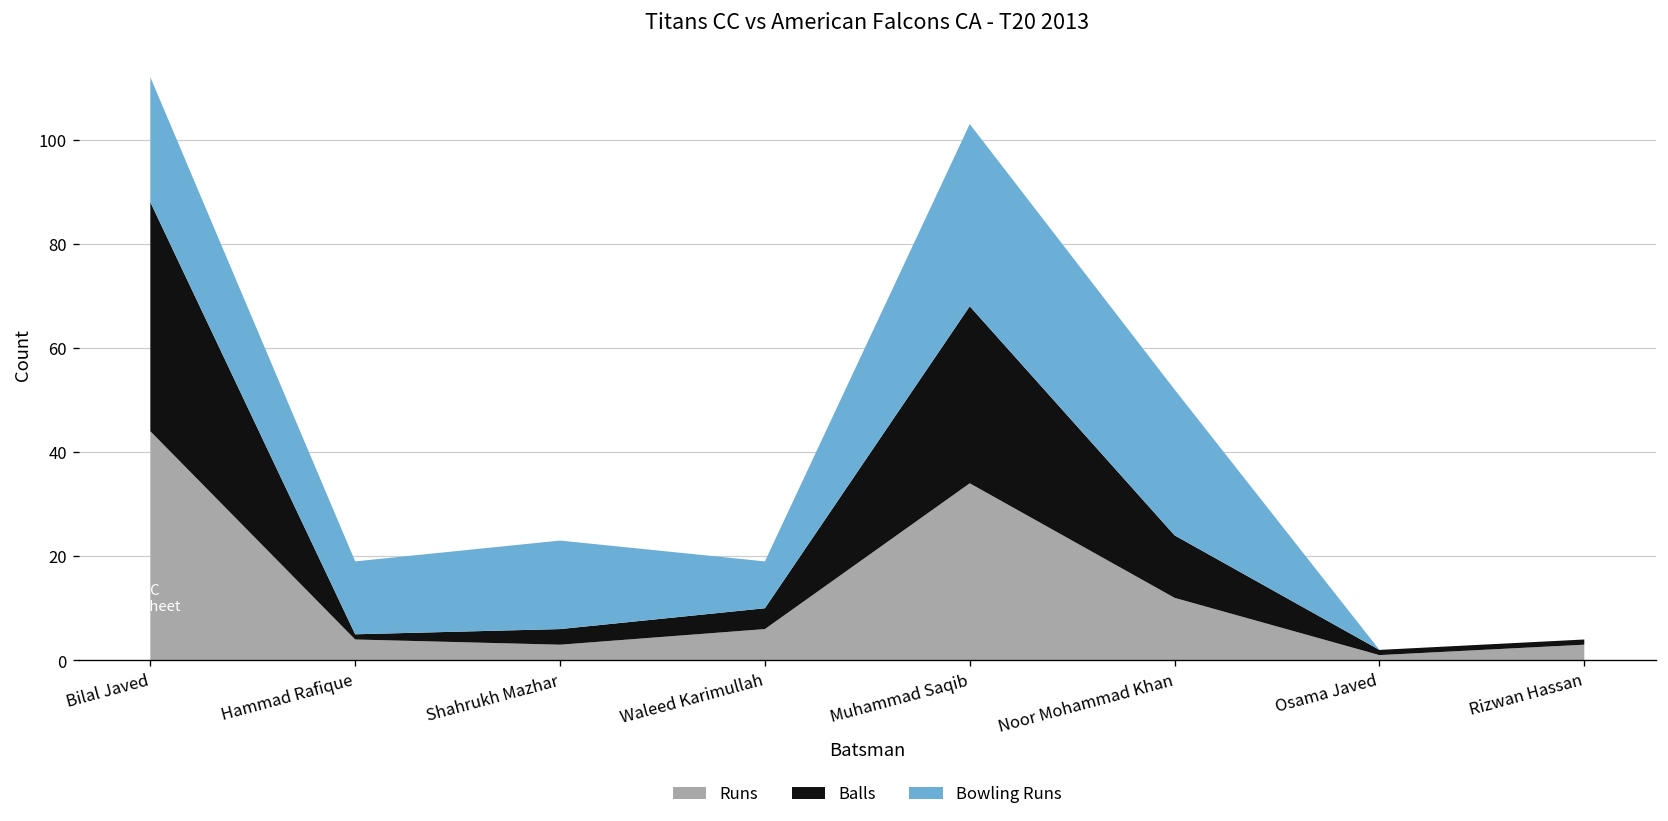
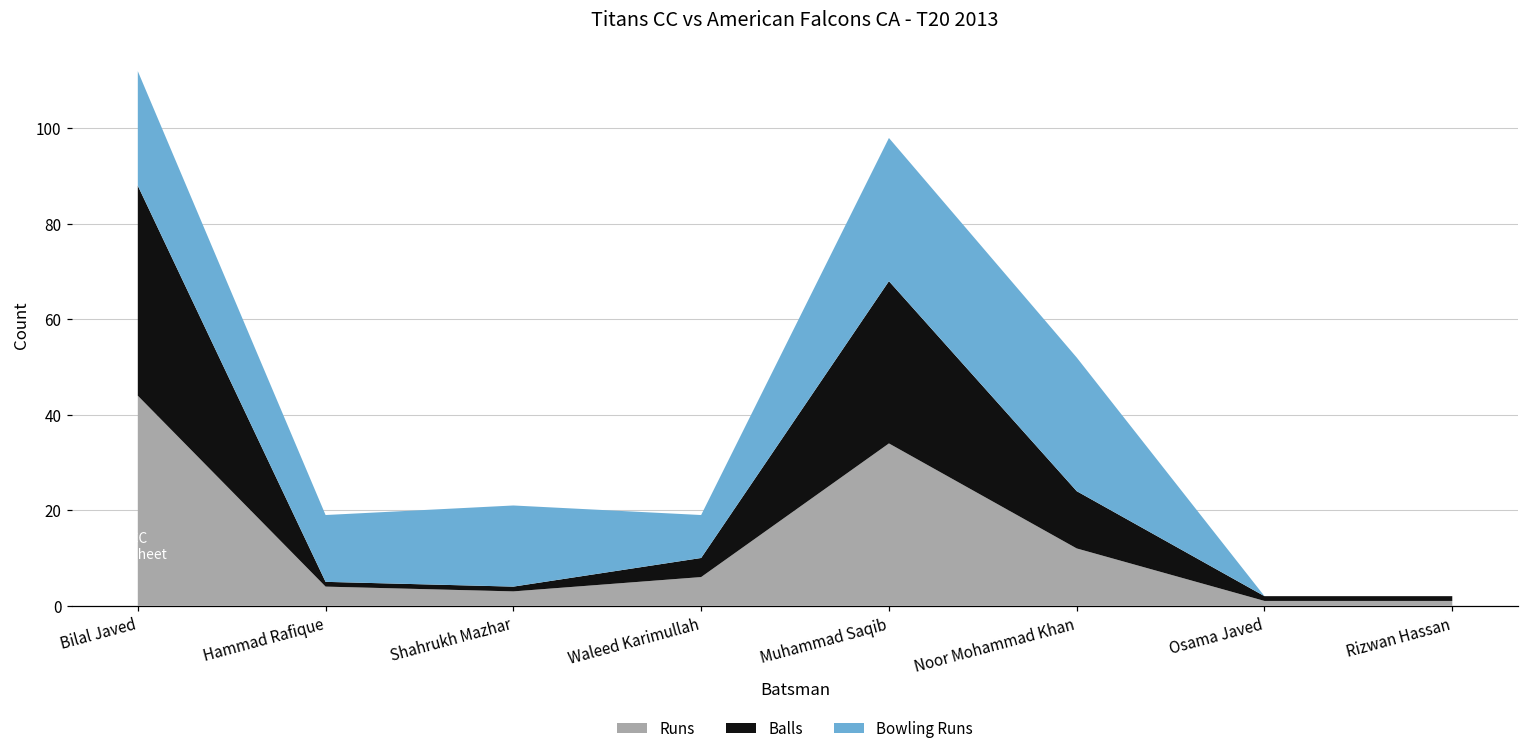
  {
    "Runs": {
-     "Rizwan Hassan": 3
+     "Rizwan Hassan": 1
    },
    "Balls": {
-     "Shahrukh Mazhar": 3
+     "Shahrukh Mazhar": 1
    },
    "Bowling Runs": {
      "Bilal Javed": 24,
      "Hammad Rafique": 14,
      "Shahrukh Mazhar": 17,
      "Waleed Karimullah": 9,
-     "Muhammad Saqib": 35,
+     "Muhammad Saqib": 30,
      "Noor Mohammad Khan": 28
    }
  }
